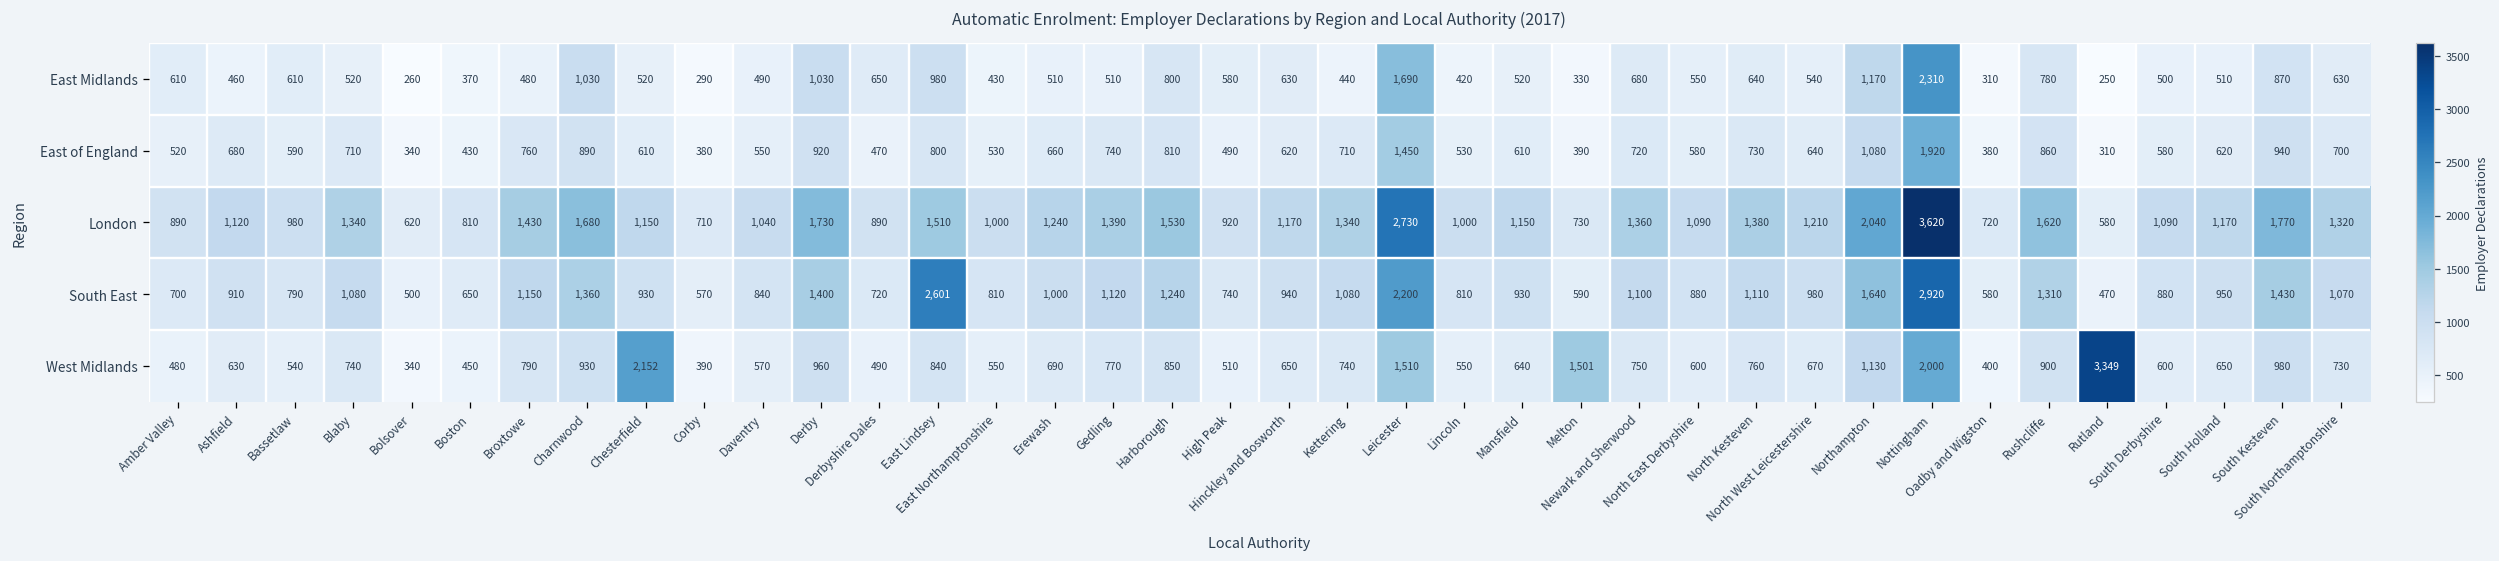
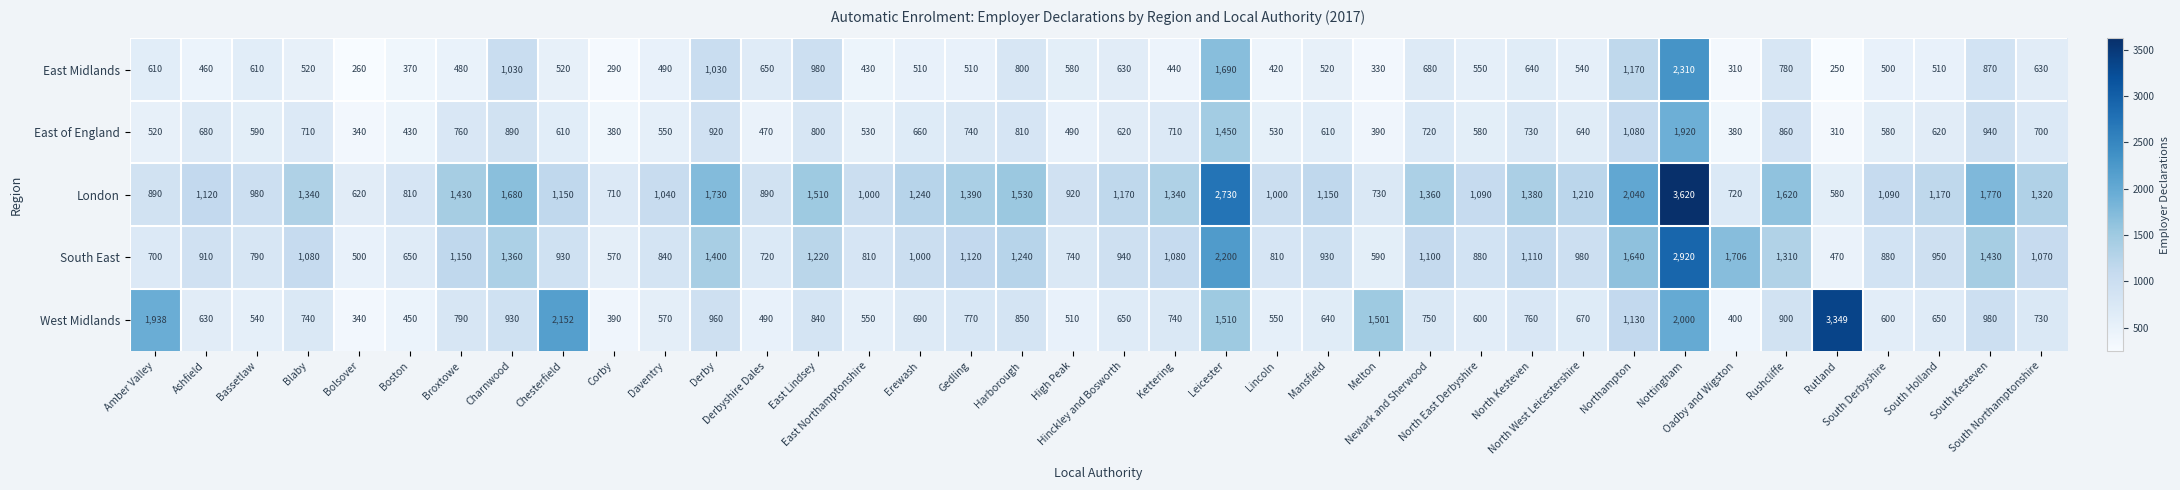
  {
    "East Midlands": {
      "Amber Valley": "610",
      "Ashfield": "460",
      "Bassetlaw": "610",
      "Blaby": "520",
      "Bolsover": "260",
      "Boston": "370",
      "Broxtowe": "480",
      "Charnwood": "1,030",
      "Chesterfield": "520",
      "Corby": "290",
      "Daventry": "490",
      "Derby": "1,030",
      "Derbyshire Dales": "650",
      "East Lindsey": "980",
      "East Northamptonshire": "430",
      "Erewash": "510",
      "Gedling": "510",
      "Harborough": "800",
      "High Peak": "580",
      "Hinckley and Bosworth": "630",
      "Kettering": "440",
      "Leicester": "1,690",
      "Lincoln": "420",
      "Mansfield": "520",
      "Melton": "330",
      "Newark and Sherwood": "680",
      "North East Derbyshire": "550",
      "North Kesteven": "640",
      "North West Leicestershire": "540",
      "Northampton": "1,170",
      "Nottingham": "2,310",
      "Oadby and Wigston": "310",
      "Rushcliffe": "780",
      "Rutland": "250",
      "South Derbyshire": "500",
      "South Holland": "510",
      "South Kesteven": "870",
      "South Northamptonshire": "630"
    },
    "East of England": {
      "Amber Valley": "520",
      "Ashfield": "680",
      "Bassetlaw": "590",
      "Blaby": "710",
      "Bolsover": "340",
      "Boston": "430",
      "Broxtowe": "760",
      "Charnwood": "890",
      "Chesterfield": "610",
      "Corby": "380",
      "Daventry": "550",
      "Derby": "920",
      "Derbyshire Dales": "470",
      "East Lindsey": "800",
      "East Northamptonshire": "530",
      "Erewash": "660",
      "Gedling": "740",
      "Harborough": "810",
      "High Peak": "490",
      "Hinckley and Bosworth": "620",
      "Kettering": "710",
      "Leicester": "1,450",
      "Lincoln": "530",
      "Mansfield": "610",
      "Melton": "390",
      "Newark and Sherwood": "720",
      "North East Derbyshire": "580",
      "North Kesteven": "730",
      "North West Leicestershire": "640",
      "Northampton": "1,080",
      "Nottingham": "1,920",
      "Oadby and Wigston": "380",
      "Rushcliffe": "860",
      "Rutland": "310",
      "South Derbyshire": "580",
      "South Holland": "620",
      "South Kesteven": "940",
      "South Northamptonshire": "700"
    },
    "London": {
      "Amber Valley": "890",
      "Ashfield": "1,120",
      "Bassetlaw": "980",
      "Blaby": "1,340",
      "Bolsover": "620",
      "Boston": "810",
      "Broxtowe": "1,430",
      "Charnwood": "1,680",
      "Chesterfield": "1,150",
      "Corby": "710",
      "Daventry": "1,040",
      "Derby": "1,730",
      "Derbyshire Dales": "890",
      "East Lindsey": "1,510",
      "East Northamptonshire": "1,000",
      "Erewash": "1,240",
      "Gedling": "1,390",
      "Harborough": "1,530",
      "High Peak": "920",
      "Hinckley and Bosworth": "1,170",
      "Kettering": "1,340",
      "Leicester": "2,730",
      "Lincoln": "1,000",
      "Mansfield": "1,150",
      "Melton": "730",
      "Newark and Sherwood": "1,360",
      "North East Derbyshire": "1,090",
      "North Kesteven": "1,380",
      "North West Leicestershire": "1,210",
      "Northampton": "2,040",
      "Nottingham": "3,620",
      "Oadby and Wigston": "720",
      "Rushcliffe": "1,620",
      "Rutland": "580",
      "South Derbyshire": "1,090",
      "South Holland": "1,170",
      "South Kesteven": "1,770",
      "South Northamptonshire": "1,320"
    },
    "South East": {
      "Amber Valley": "700",
      "Ashfield": "910",
      "Bassetlaw": "790",
      "Blaby": "1,080",
      "Bolsover": "500",
      "Boston": "650",
      "Broxtowe": "1,150",
      "Charnwood": "1,360",
      "Chesterfield": "930",
      "Corby": "570",
      "Daventry": "840",
      "Derby": "1,400",
      "Derbyshire Dales": "720",
-     "East Lindsey": "2,601",
+     "East Lindsey": "1,220",
      "East Northamptonshire": "810",
      "Erewash": "1,000",
      "Gedling": "1,120",
      "Harborough": "1,240",
      "High Peak": "740",
      "Hinckley and Bosworth": "940",
      "Kettering": "1,080",
      "Leicester": "2,200",
      "Lincoln": "810",
      "Mansfield": "930",
      "Melton": "590",
      "Newark and Sherwood": "1,100",
      "North East Derbyshire": "880",
      "North Kesteven": "1,110",
      "North West Leicestershire": "980",
      "Northampton": "1,640",
      "Nottingham": "2,920",
-     "Oadby and Wigston": "580",
+     "Oadby and Wigston": "1,706",
      "Rushcliffe": "1,310",
      "Rutland": "470",
      "South Derbyshire": "880",
      "South Holland": "950",
      "South Kesteven": "1,430",
      "South Northamptonshire": "1,070"
    },
    "West Midlands": {
-     "Amber Valley": "480",
+     "Amber Valley": "1,938",
      "Ashfield": "630",
      "Bassetlaw": "540",
      "Blaby": "740",
      "Bolsover": "340",
      "Boston": "450",
      "Broxtowe": "790",
      "Charnwood": "930",
      "Chesterfield": "2,152",
      "Corby": "390",
      "Daventry": "570",
      "Derby": "960",
      "Derbyshire Dales": "490",
      "East Lindsey": "840",
      "East Northamptonshire": "550",
      "Erewash": "690",
      "Gedling": "770",
      "Harborough": "850",
      "High Peak": "510",
      "Hinckley and Bosworth": "650",
      "Kettering": "740",
      "Leicester": "1,510",
      "Lincoln": "550",
      "Mansfield": "640",
      "Melton": "1,501",
      "Newark and Sherwood": "750",
      "North East Derbyshire": "600",
      "North Kesteven": "760",
      "North West Leicestershire": "670",
      "Northampton": "1,130",
      "Nottingham": "2,000",
      "Oadby and Wigston": "400",
      "Rushcliffe": "900",
      "Rutland": "3,349",
      "South Derbyshire": "600",
      "South Holland": "650",
      "South Kesteven": "980",
      "South Northamptonshire": "730"
    }
  }
